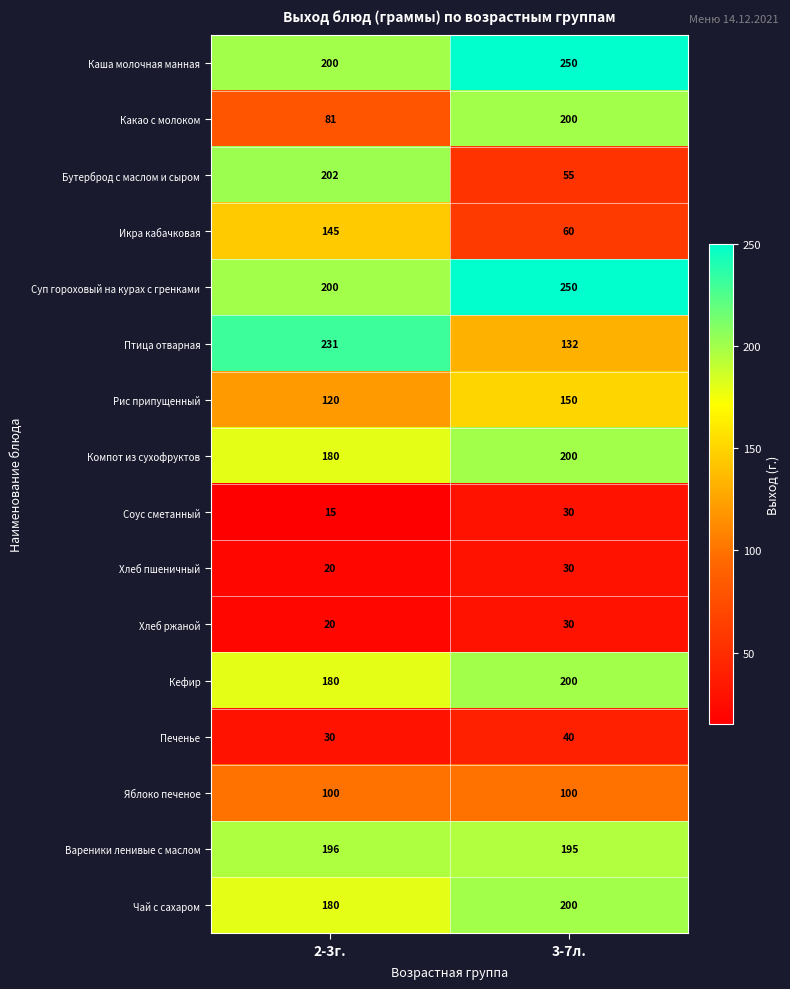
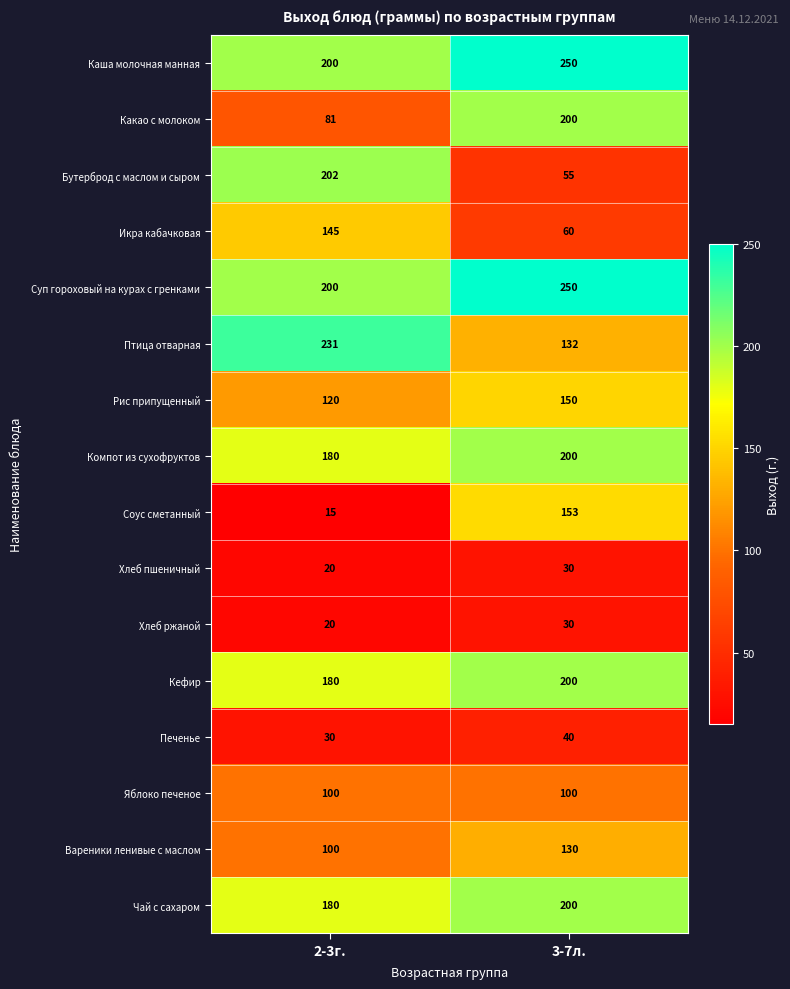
  {
    "Каша молочная манная": {
      "2-3г.": 200,
      "3-7л.": 250
    },
    "Какао с молоком": {
      "2-3г.": 81,
      "3-7л.": 200
    },
    "Бутерброд с маслом и сыром": {
      "2-3г.": 202,
      "3-7л.": 55
    },
    "Икра кабачковая": {
      "2-3г.": 145,
      "3-7л.": 60
    },
    "Суп гороховый на курах с гренками": {
      "2-3г.": 200,
      "3-7л.": 250
    },
    "Птица отварная": {
      "2-3г.": 231,
      "3-7л.": 132
    },
    "Рис припущенный": {
      "2-3г.": 120,
      "3-7л.": 150
    },
    "Компот из сухофруктов": {
      "2-3г.": 180,
      "3-7л.": 200
    },
    "Соус сметанный": {
      "2-3г.": 15,
-     "3-7л.": 30
+     "3-7л.": 153
    },
    "Хлеб пшеничный": {
      "2-3г.": 20,
      "3-7л.": 30
    },
    "Хлеб ржаной": {
      "2-3г.": 20,
      "3-7л.": 30
    },
    "Кефир": {
      "2-3г.": 180,
      "3-7л.": 200
    },
    "Печенье": {
      "2-3г.": 30,
      "3-7л.": 40
    },
    "Яблоко печеное": {
      "2-3г.": 100,
      "3-7л.": 100
    },
    "Вареники ленивые с маслом": {
-     "2-3г.": 196,
-     "3-7л.": 195
+     "2-3г.": 100,
+     "3-7л.": 130
    },
    "Чай с сахаром": {
      "2-3г.": 180,
      "3-7л.": 200
    }
  }
